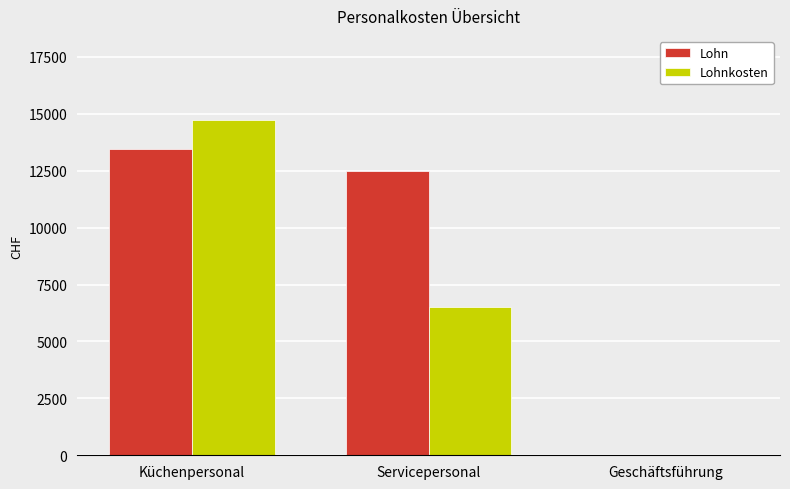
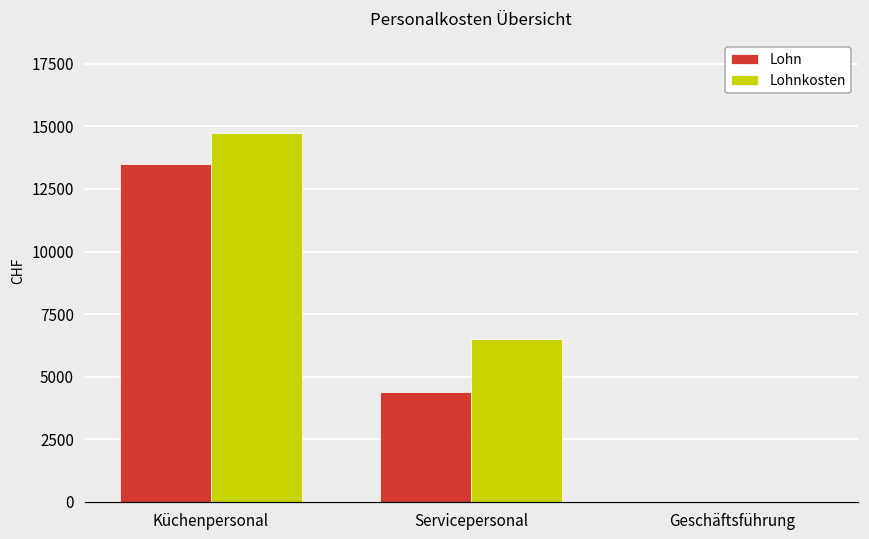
  {
    "Lohn": {
      "Küchenpersonal": 13500,
-     "Servicepersonal": 12500,
+     "Servicepersonal": 4400,
      "Geschäftsführung": 0
    },
    "Lohnkosten": {
      "Küchenpersonal": 14700,
      "Servicepersonal": 6500,
      "Geschäftsführung": 0
    }
  }
